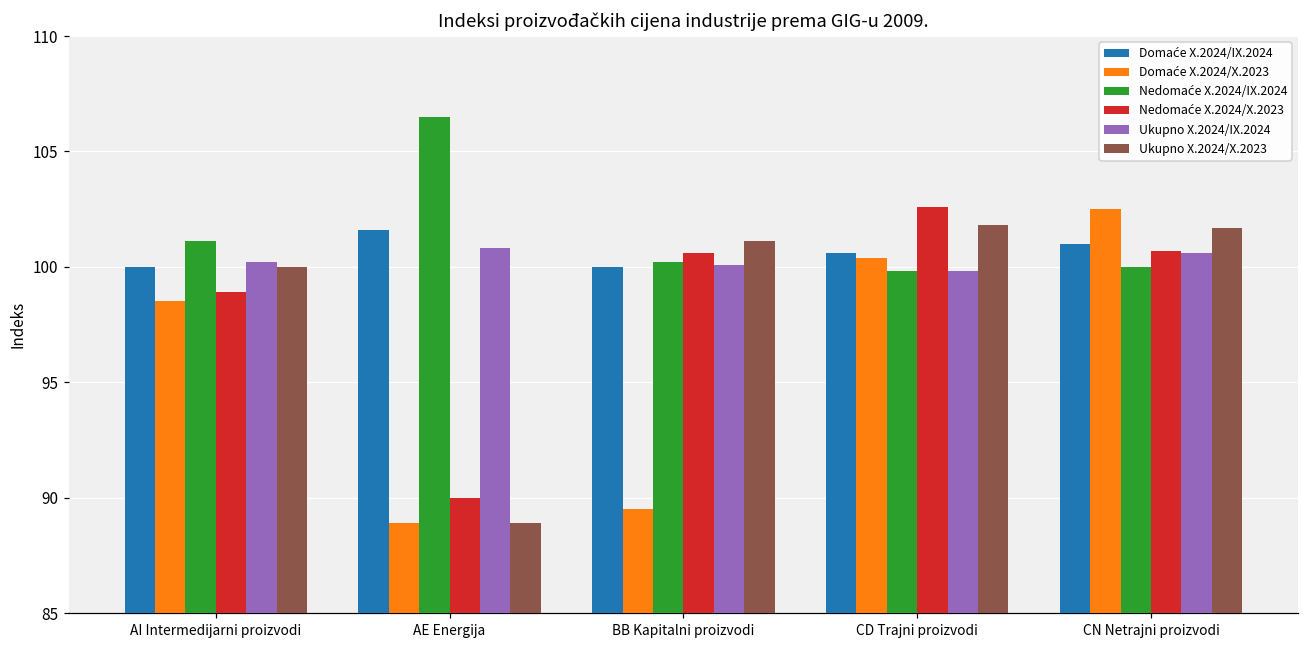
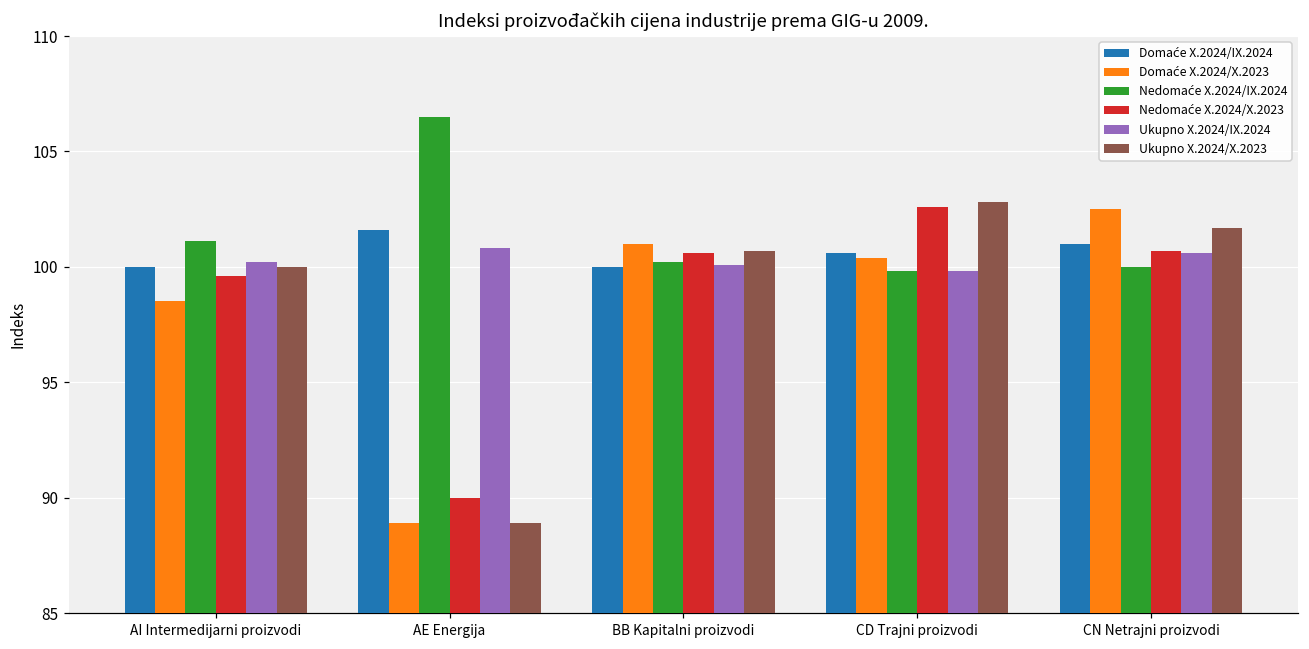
  {
    "Domaće X.2024/IX.2024": {
      "AI Intermedijarni proizvodi": 100.0,
      "AE Energija": 101.6,
      "BB Kapitalni proizvodi": 100.0,
      "CD Trajni proizvodi": 100.6,
      "CN Netrajni proizvodi": 101.0
    },
    "Domaće X.2024/X.2023": {
      "AI Intermedijarni proizvodi": 98.5,
      "AE Energija": 88.9,
-     "BB Kapitalni proizvodi": 89.5,
+     "BB Kapitalni proizvodi": 101.0,
      "CD Trajni proizvodi": 100.4,
      "CN Netrajni proizvodi": 102.5
    },
    "Nedomaće X.2024/IX.2024": {
      "AI Intermedijarni proizvodi": 101.1,
      "AE Energija": 106.5,
      "BB Kapitalni proizvodi": 100.2,
      "CD Trajni proizvodi": 99.8,
      "CN Netrajni proizvodi": 100.0
    },
    "Nedomaće X.2024/X.2023": {
-     "AI Intermedijarni proizvodi": 98.9,
+     "AI Intermedijarni proizvodi": 99.6,
      "AE Energija": 90.0,
      "BB Kapitalni proizvodi": 100.6,
      "CD Trajni proizvodi": 102.6,
      "CN Netrajni proizvodi": 100.7
    },
    "Ukupno X.2024/IX.2024": {
      "AI Intermedijarni proizvodi": 100.2,
      "AE Energija": 100.8,
      "BB Kapitalni proizvodi": 100.1,
      "CD Trajni proizvodi": 99.8,
      "CN Netrajni proizvodi": 100.6
    },
    "Ukupno X.2024/X.2023": {
      "AI Intermedijarni proizvodi": 100.0,
      "AE Energija": 88.9,
-     "BB Kapitalni proizvodi": 101.1,
-     "CD Trajni proizvodi": 101.8,
+     "BB Kapitalni proizvodi": 100.7,
+     "CD Trajni proizvodi": 102.8,
      "CN Netrajni proizvodi": 101.7
    }
  }
